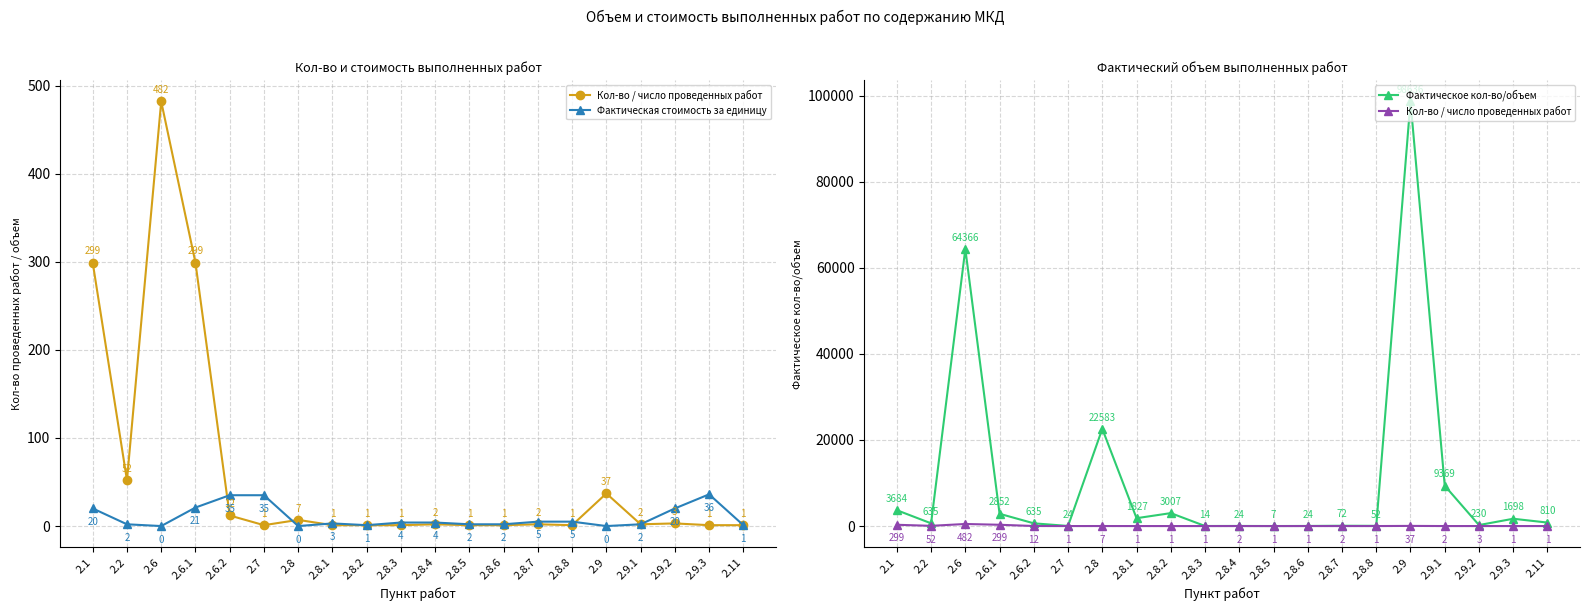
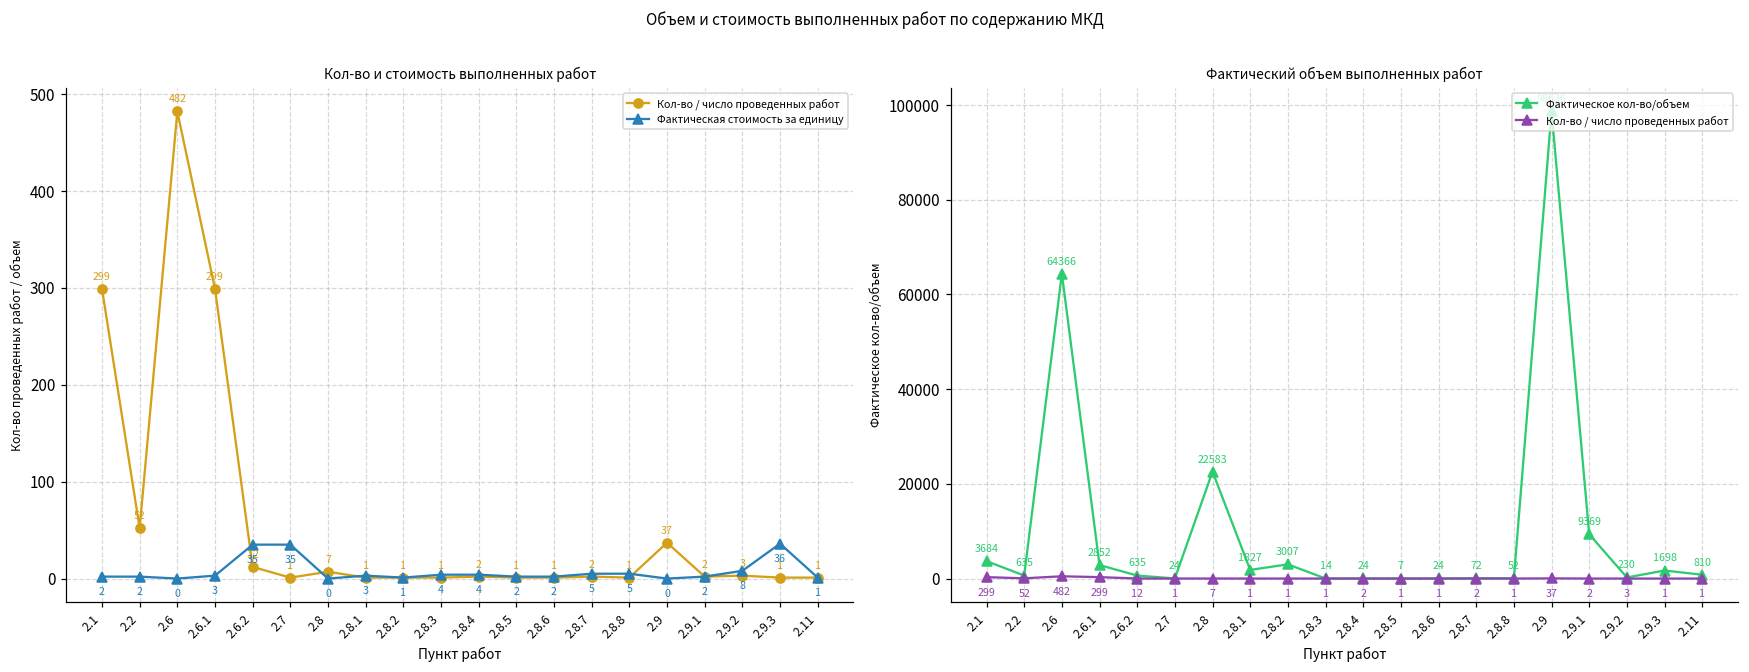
  {
    "Кол-во и стоимость выполненных работ": {
      "Фактическая стоимость за единицу": {
-       "2.1": 20,
+       "2.1": 2,
        "2.2": 2,
        "2.6": 0,
-       "2.6.1": 21,
+       "2.6.1": 3,
        "2.8": 0,
        "2.8.3": 4,
        "2.8.7": 5,
        "2.8.8": 5,
        "2.9": 0,
-       "2.9.2": 20
+       "2.9.2": 8
      }
    },
    "Фактический объем выполненных работ": {
      "Фактическое кол-во/объем": {
        "2.1": 3684,
        "2.6": 64366,
        "2.6.1": 2852,
        "2.6.2": 635,
        "2.8": 22583,
        "2.8.1": 1827,
        "2.8.2": 3007,
        "2.9.1": 9369,
        "2.9.3": 1698,
        "2.11": 810
      },
      "Кол-во / число проведенных работ": {
        "2.1": 299,
        "2.6": 482,
        "2.6.1": 299,
        "2.6.2": 12,
        "2.8": 7,
        "2.8.1": 1,
        "2.8.2": 1,
        "2.9": 37,
        "2.9.1": 2,
        "2.9.3": 1,
        "2.11": 1
      }
    }
  }
